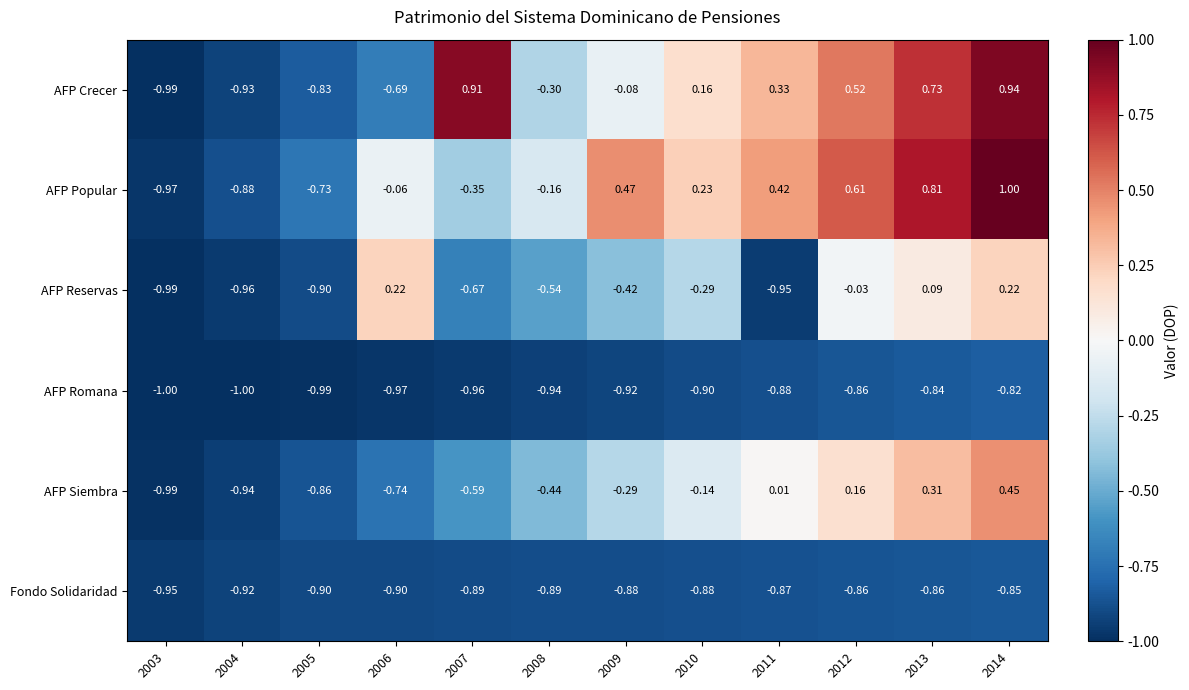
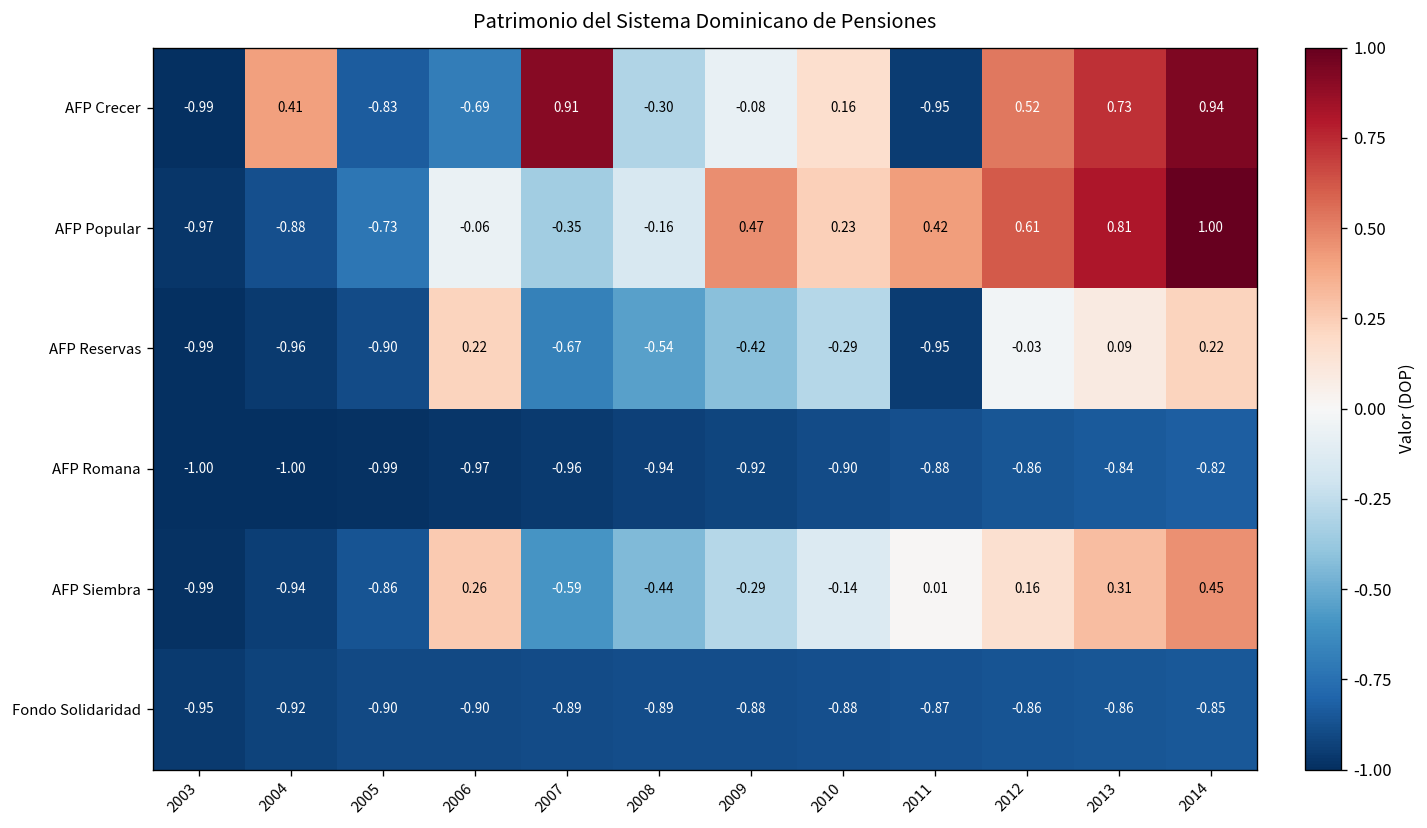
  {
    "AFP Crecer": {
      "2003": -0.99,
-     "2004": -0.93,
+     "2004": 0.41,
      "2005": -0.83,
      "2006": -0.69,
      "2007": 0.91,
      "2008": -0.30,
      "2009": -0.08,
      "2010": 0.16,
-     "2011": 0.33,
+     "2011": -0.95,
      "2012": 0.52,
      "2013": 0.73,
      "2014": 0.94
    },
    "AFP Popular": {
      "2003": -0.97,
      "2004": -0.88,
      "2005": -0.73,
      "2006": -0.06,
      "2007": -0.35,
      "2008": -0.16,
      "2009": 0.47,
      "2010": 0.23,
      "2011": 0.42,
      "2012": 0.61,
      "2013": 0.81,
      "2014": 1.00
    },
    "AFP Reservas": {
      "2003": -0.99,
      "2004": -0.96,
      "2005": -0.90,
      "2006": 0.22,
      "2007": -0.67,
      "2008": -0.54,
      "2009": -0.42,
      "2010": -0.29,
      "2011": -0.95,
      "2012": -0.03,
      "2013": 0.09,
      "2014": 0.22
    },
    "AFP Romana": {
      "2003": -1.00,
      "2004": -1.00,
      "2005": -0.99,
      "2006": -0.97,
      "2007": -0.96,
      "2008": -0.94,
      "2009": -0.92,
      "2010": -0.90,
      "2011": -0.88,
      "2012": -0.86,
      "2013": -0.84,
      "2014": -0.82
    },
    "AFP Siembra": {
      "2003": -0.99,
      "2004": -0.94,
      "2005": -0.86,
-     "2006": -0.74,
+     "2006": 0.26,
      "2007": -0.59,
      "2008": -0.44,
      "2009": -0.29,
      "2010": -0.14,
      "2011": 0.01,
      "2012": 0.16,
      "2013": 0.31,
      "2014": 0.45
    },
    "Fondo Solidaridad": {
      "2003": -0.95,
      "2004": -0.92,
      "2005": -0.90,
      "2006": -0.90,
      "2007": -0.89,
      "2008": -0.89,
      "2009": -0.88,
      "2010": -0.88,
      "2011": -0.87,
      "2012": -0.86,
      "2013": -0.86,
      "2014": -0.85
    }
  }
